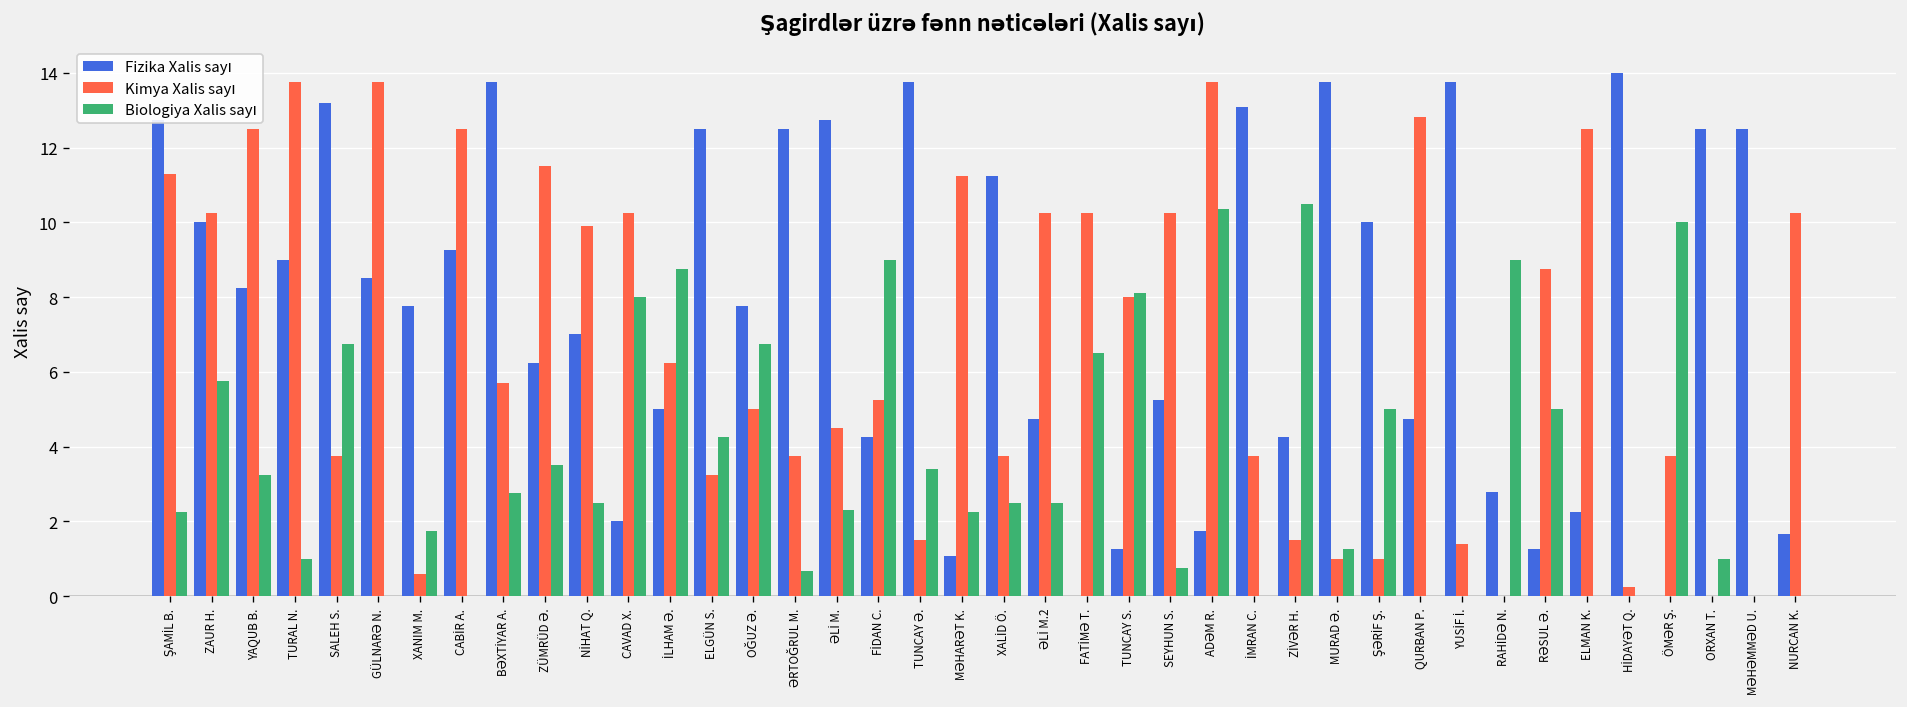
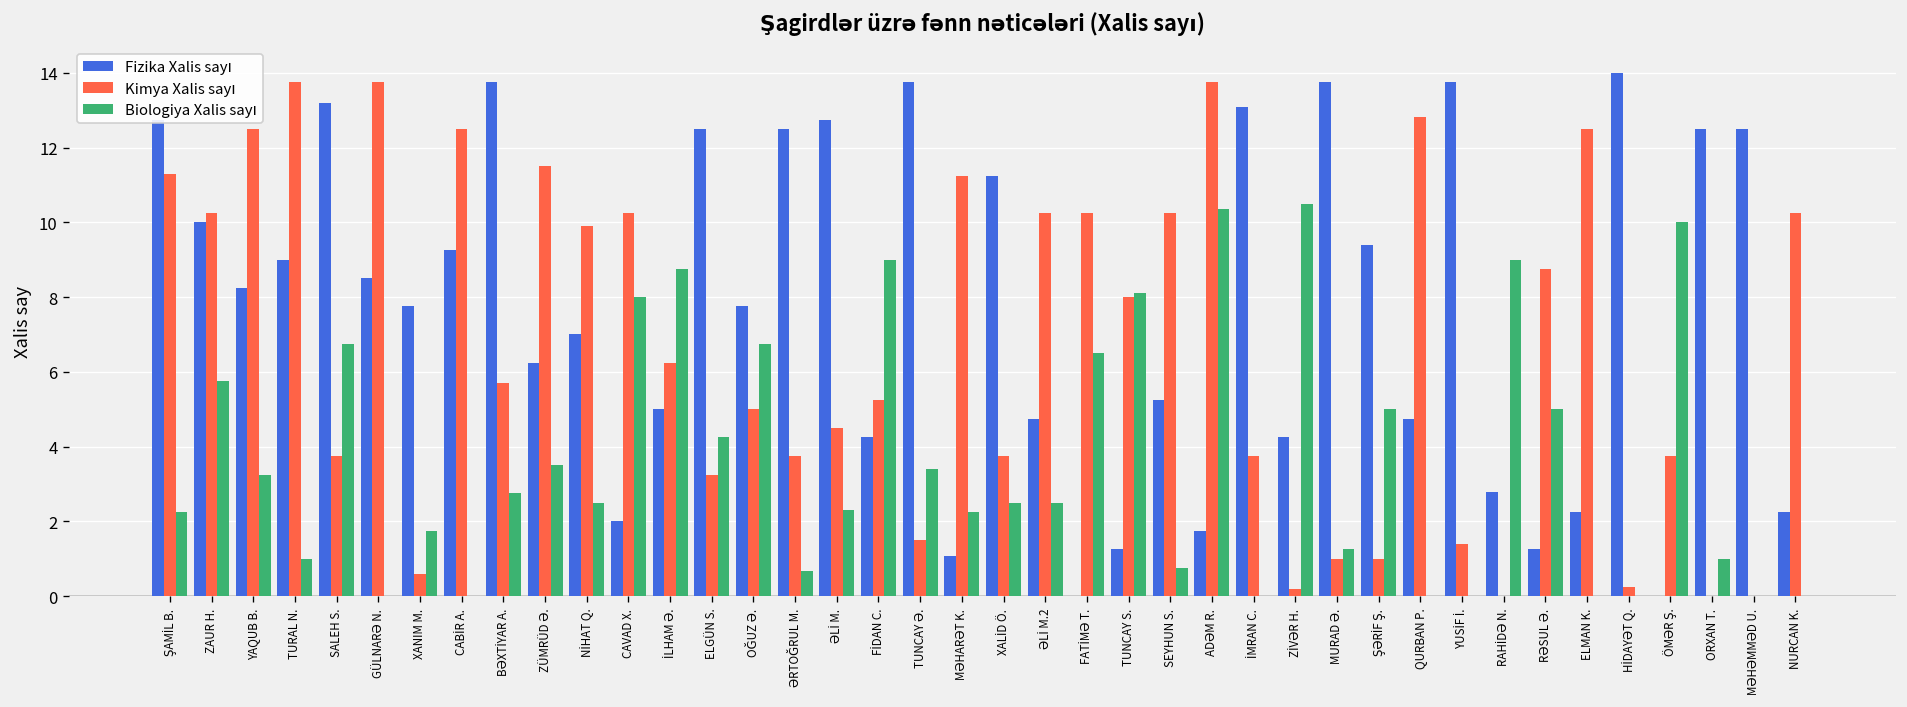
  {
    "Fizika Xalis sayı": {
      "ZAUR H.": 10.0,
      "YAQUB B.": 8.3,
      "TURAL N.": 9.0,
      "SALEH S.": 13.2,
      "GÜLNARƏ N.": 8.5,
      "XANIM M.": 7.8,
      "CABİR A.": 9.3,
      "BƏXTİYAR A.": 13.8,
      "ZÜMRÜD Ə.": 6.3,
      "NİHAT Q.": 7.0,
      "CAVAD X.": 2.0,
      "İLHAM Ə.": 5.0,
      "ELGÜN S.": 12.5,
      "OĞUZ Ə.": 7.8,
      "ƏRTOĞRUL M.": 12.5,
      "ƏLİ M.": 12.8,
      "FİDAN C.": 4.3,
      "TUNCAY Ə.": 13.8,
      "MƏHARƏT K.": 1.1,
      "XALİD Ö.": 11.3,
      "ƏLİ M.2": 4.8,
      "FATİMƏ T.": 0.0,
      "TUNCAY S.": 1.3,
      "SEYHUN S.": 5.3,
      "ADƏM R.": 1.8,
      "İMRAN C.": 13.1,
      "ZİVƏR H.": 4.3,
      "MURAD Ə.": 13.8,
-     "ŞƏRİF Ş.": 10.0,
+     "ŞƏRİF Ş.": 9.4,
      "QURBAN P.": 4.8,
      "YUSİF İ.": 13.8,
      "RAHİDƏ N.": 2.8,
      "RƏSUL Ə.": 1.3,
      "ELMAN K.": 2.3,
      "HİDAYƏT Q.": 14.0,
      "ÖMƏR Ş.": 0.0,
      "ORXAN T.": 12.5,
      "MƏHƏMMƏD U.": 12.5,
-     "NURCAN K.": 1.7
+     "NURCAN K.": 2.3
    },
    "Kimya Xalis sayı": {
      "ŞAMİL B.": 11.3,
      "ZAUR H.": 10.3,
      "YAQUB B.": 12.5,
      "TURAL N.": 13.8,
      "SALEH S.": 3.8,
      "GÜLNARƏ N.": 13.8,
      "XANIM M.": 0.6,
      "CABİR A.": 12.5,
      "BƏXTİYAR A.": 5.7,
      "ZÜMRÜD Ə.": 11.5,
      "NİHAT Q.": 9.9,
      "CAVAD X.": 10.3,
      "İLHAM Ə.": 6.3,
      "ELGÜN S.": 3.3,
      "OĞUZ Ə.": 5.0,
      "ƏRTOĞRUL M.": 3.8,
      "ƏLİ M.": 4.5,
      "FİDAN C.": 5.3,
      "TUNCAY Ə.": 1.5,
      "MƏHARƏT K.": 11.3,
      "XALİD Ö.": 3.8,
      "ƏLİ M.2": 10.3,
      "FATİMƏ T.": 10.3,
      "TUNCAY S.": 8.0,
      "SEYHUN S.": 10.3,
      "ADƏM R.": 13.8,
      "İMRAN C.": 3.8,
-     "ZİVƏR H.": 1.5,
+     "ZİVƏR H.": 0.2,
      "MURAD Ə.": 1.0,
      "ŞƏRİF Ş.": 1.0,
      "QURBAN P.": 12.8,
      "YUSİF İ.": 1.4,
      "RAHİDƏ N.": 0.0,
      "RƏSUL Ə.": 8.8,
      "ELMAN K.": 12.5,
      "HİDAYƏT Q.": 0.3,
      "ÖMƏR Ş.": 3.8,
      "ORXAN T.": 0.0,
      "MƏHƏMMƏD U.": 0.0,
      "NURCAN K.": 10.3
    },
    "Biologiya Xalis sayı": {
      "ŞAMİL B.": 2.3,
      "ZAUR H.": 5.8,
      "YAQUB B.": 3.3,
      "TURAL N.": 1.0,
      "SALEH S.": 6.8,
      "GÜLNARƏ N.": 0.0,
      "XANIM M.": 1.8,
      "CABİR A.": 0.0,
      "BƏXTİYAR A.": 2.8,
      "ZÜMRÜD Ə.": 3.5,
      "NİHAT Q.": 2.5,
      "CAVAD X.": 8.0,
      "İLHAM Ə.": 8.8,
      "ELGÜN S.": 4.3,
      "OĞUZ Ə.": 6.8,
      "ƏRTOĞRUL M.": 0.7,
      "ƏLİ M.": 2.3,
      "FİDAN C.": 9.0,
      "TUNCAY Ə.": 3.4,
      "MƏHARƏT K.": 2.3,
      "XALİD Ö.": 2.5,
      "ƏLİ M.2": 2.5,
      "FATİMƏ T.": 6.5,
      "TUNCAY S.": 8.1,
      "SEYHUN S.": 0.8,
      "ADƏM R.": 10.4,
      "İMRAN C.": 0.0,
      "ZİVƏR H.": 10.5,
      "MURAD Ə.": 1.3,
      "ŞƏRİF Ş.": 5.0,
      "QURBAN P.": 0.0,
      "YUSİF İ.": 0.0,
      "RAHİDƏ N.": 9.0,
      "RƏSUL Ə.": 5.0,
      "ELMAN K.": 0.0,
      "HİDAYƏT Q.": 0.0,
      "ÖMƏR Ş.": 10.0,
      "ORXAN T.": 1.0,
      "MƏHƏMMƏD U.": 0.0,
      "NURCAN K.": 0.0
    }
  }
